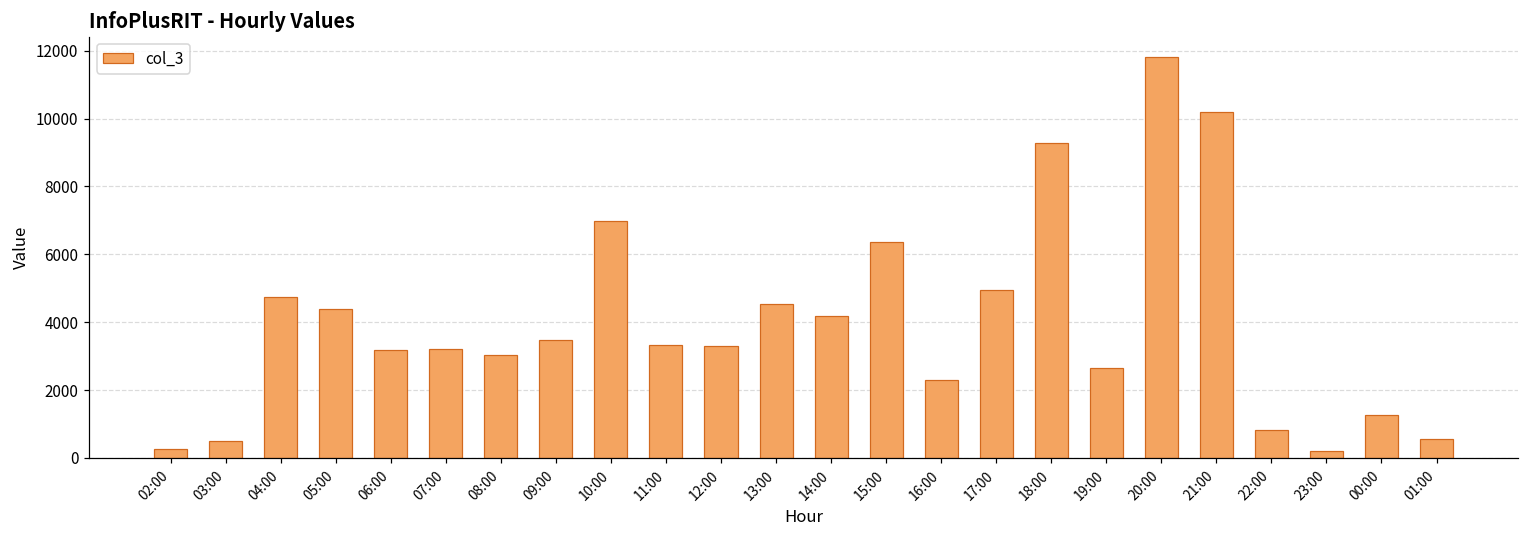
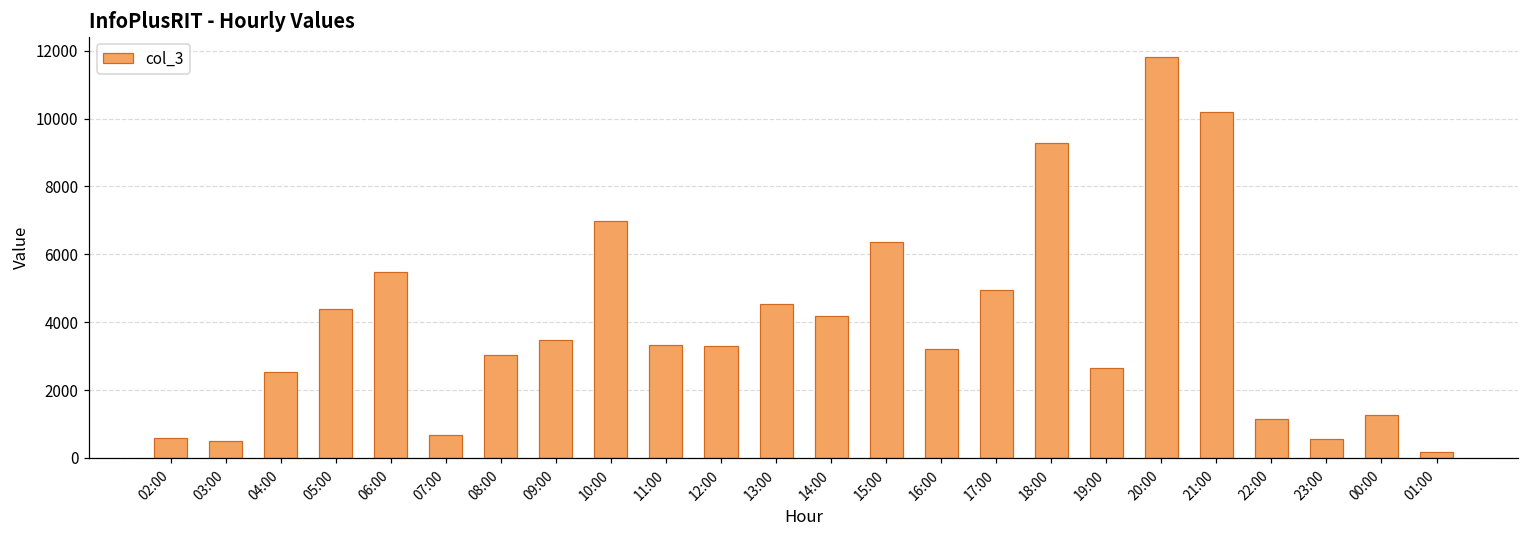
  {
-   "02:00": 300,
+   "02:00": 600,
    "03:00": 500,
-   "04:00": 4700,
+   "04:00": 2500,
    "05:00": 4400,
-   "06:00": 3200,
-   "07:00": 3200,
+   "06:00": 5500,
+   "07:00": 700,
    "08:00": 3000,
    "09:00": 3500,
    "10:00": 7000,
    "11:00": 3300,
    "12:00": 3300,
    "13:00": 4500,
    "14:00": 4200,
    "15:00": 6400,
-   "16:00": 2300,
+   "16:00": 3200,
    "17:00": 5000,
    "18:00": 9300,
    "19:00": 2700,
    "20:00": 11800,
    "21:00": 10200,
-   "22:00": 800,
-   "23:00": 200,
+   "22:00": 1200,
+   "23:00": 600,
    "00:00": 1300,
-   "01:00": 500
+   "01:00": 200
  }
